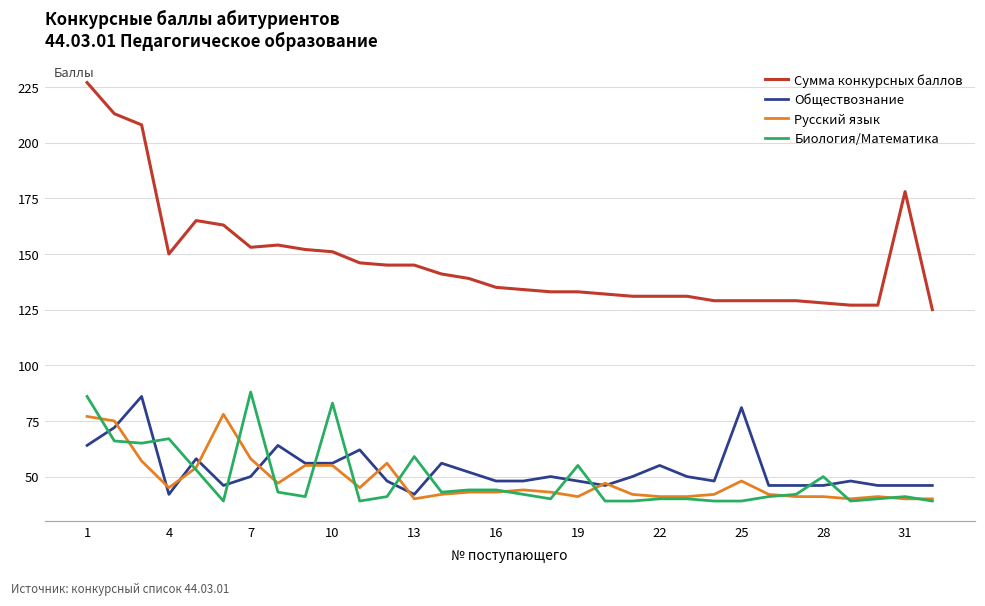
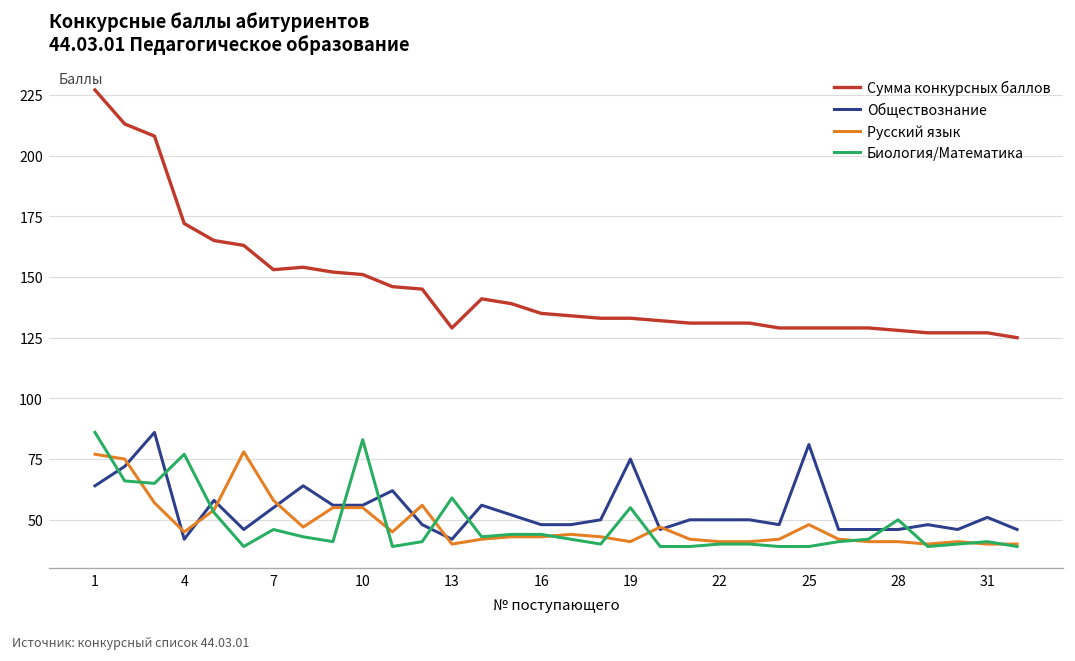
  {
    "Сумма конкурсных баллов": {
      "1": 227,
-     "4": 150,
+     "4": 172,
      "7": 153,
      "10": 151,
-     "13": 145,
+     "13": 129,
      "16": 135,
      "19": 133,
      "22": 131,
      "25": 129,
      "28": 128,
-     "31": 178
+     "31": 127
    },
    "Обществознание": {
      "1": 64,
      "4": 42,
-     "7": 50,
+     "7": 55,
      "13": 42,
      "16": 48,
-     "19": 48,
-     "22": 55,
+     "19": 75,
+     "22": 50,
      "25": 81,
      "28": 46,
-     "31": 46
+     "31": 51
    },
    "Русский язык": {
      "1": 77,
      "4": 45,
      "7": 58,
      "13": 40,
      "19": 41,
      "25": 48,
      "28": 41
    },
    "Биология/Математика": {
      "1": 86,
-     "4": 67,
-     "7": 88,
+     "4": 77,
+     "7": 46,
      "10": 83,
      "13": 59,
      "19": 55,
      "25": 39,
      "28": 50
    }
  }
